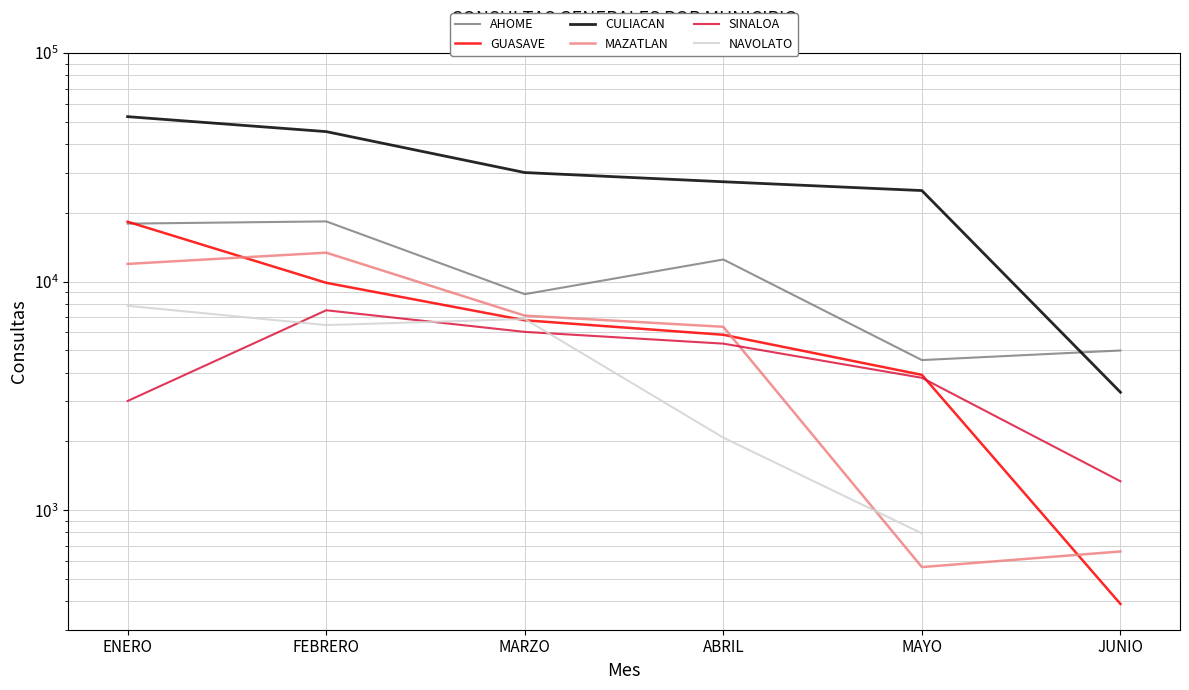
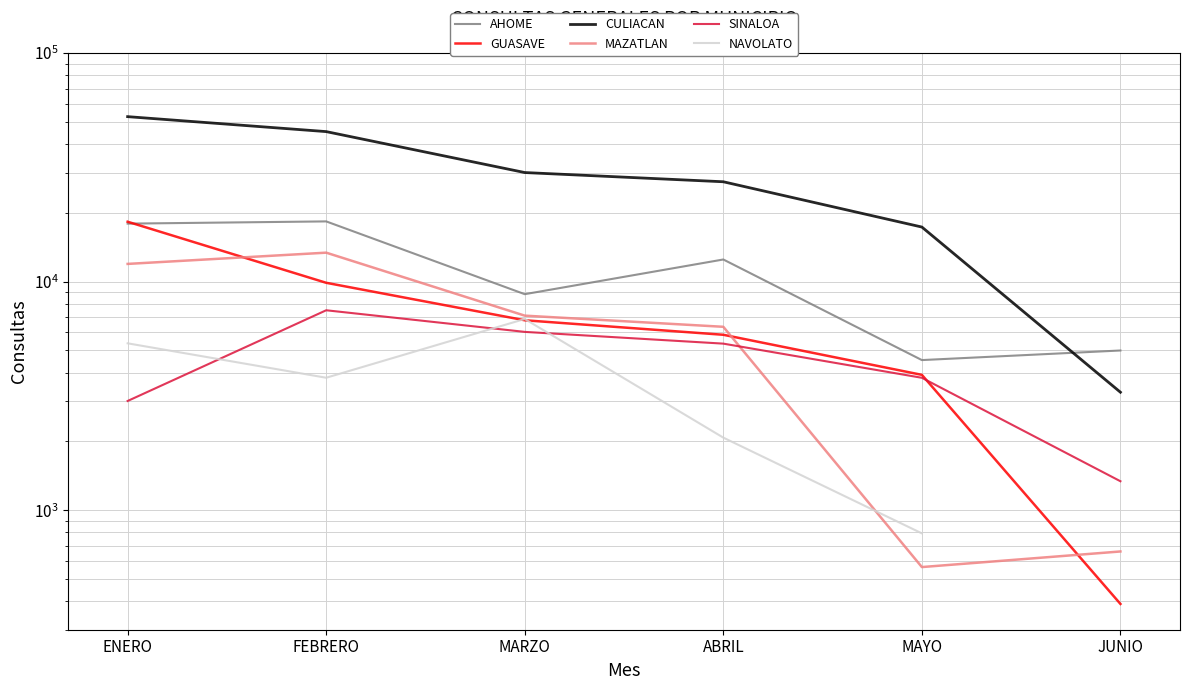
  {
    "AHOME": {
      "FEBRERO": 18000,
      "MARZO": 8800,
      "ABRIL": 13000,
      "MAYO": 4500,
      "JUNIO": 5000
    },
    "GUASAVE": {
      "FEBRERO": 9900,
      "ABRIL": 5900,
      "MAYO": 3900,
      "JUNIO": 390
    },
    "CULIACAN": {
      "ENERO": 53000,
      "FEBRERO": 45000,
      "MARZO": 30000,
      "ABRIL": 27000,
-     "MAYO": 25000,
+     "MAYO": 17000,
      "JUNIO": 3300
    },
    "MAZATLAN": {
      "ENERO": 12000,
      "FEBRERO": 13000,
      "MARZO": 7100,
      "ABRIL": 6300,
      "MAYO": 560,
      "JUNIO": 660
    },
    "SINALOA": {
      "ENERO": 3000,
      "FEBRERO": 7500,
      "MARZO": 6000,
      "ABRIL": 5400,
      "MAYO": 3800,
      "JUNIO": 1300
    },
    "NAVOLATO": {
-     "ENERO": 7800,
-     "FEBRERO": 6500,
+     "ENERO": 5400,
+     "FEBRERO": 3800,
      "ABRIL": 2100,
      "MAYO": 790
    }
  }
